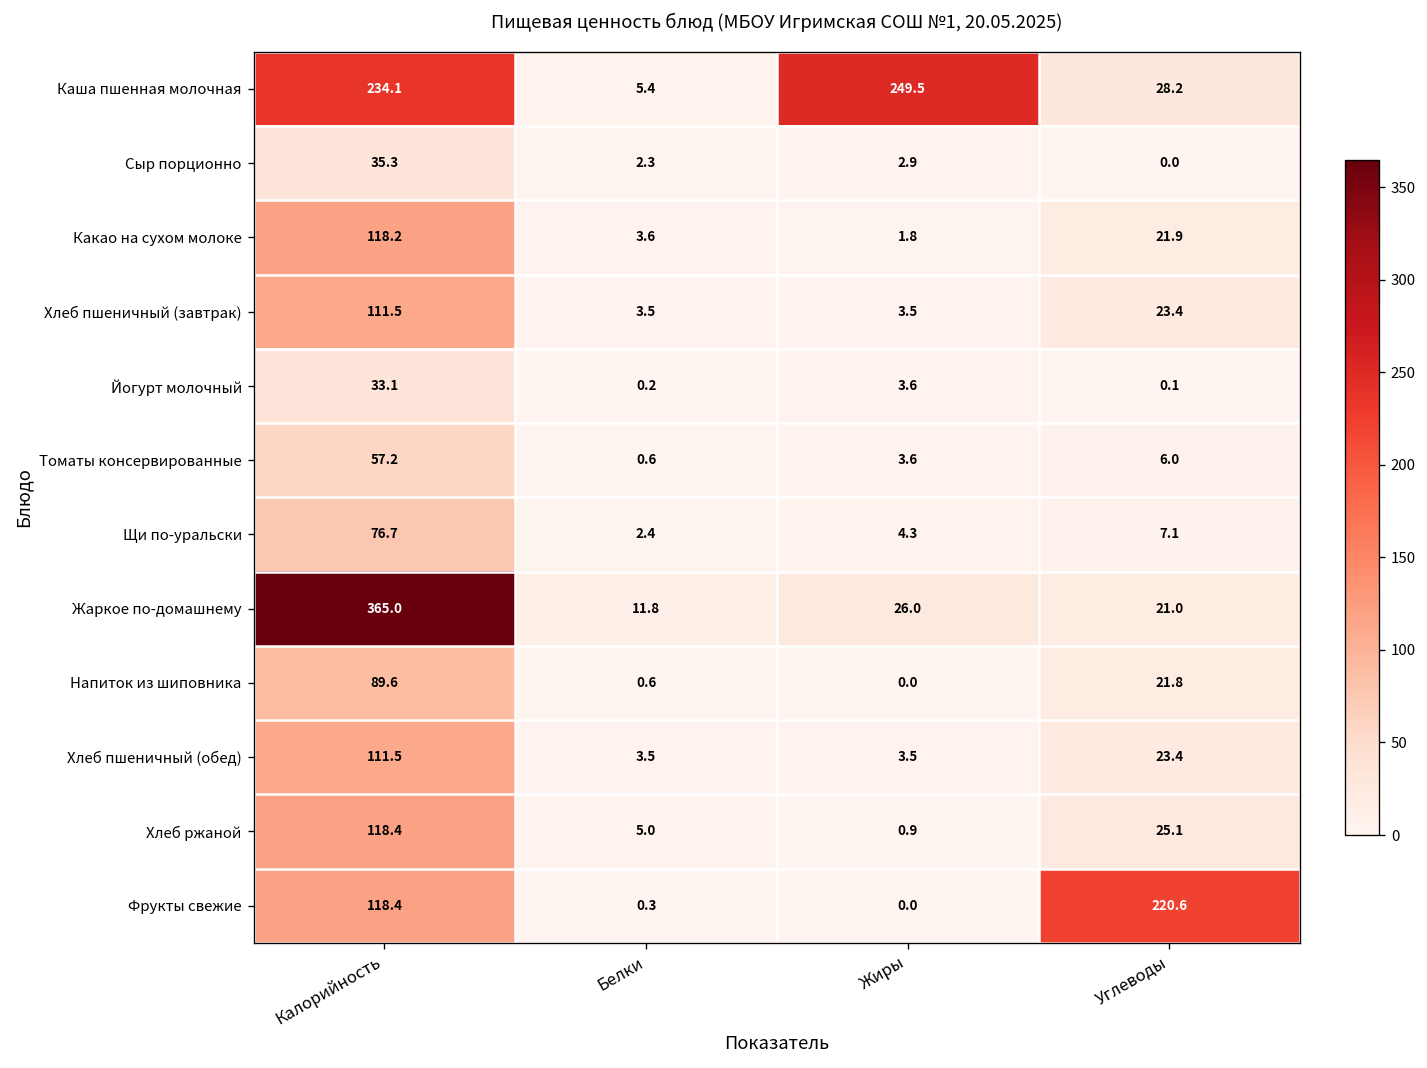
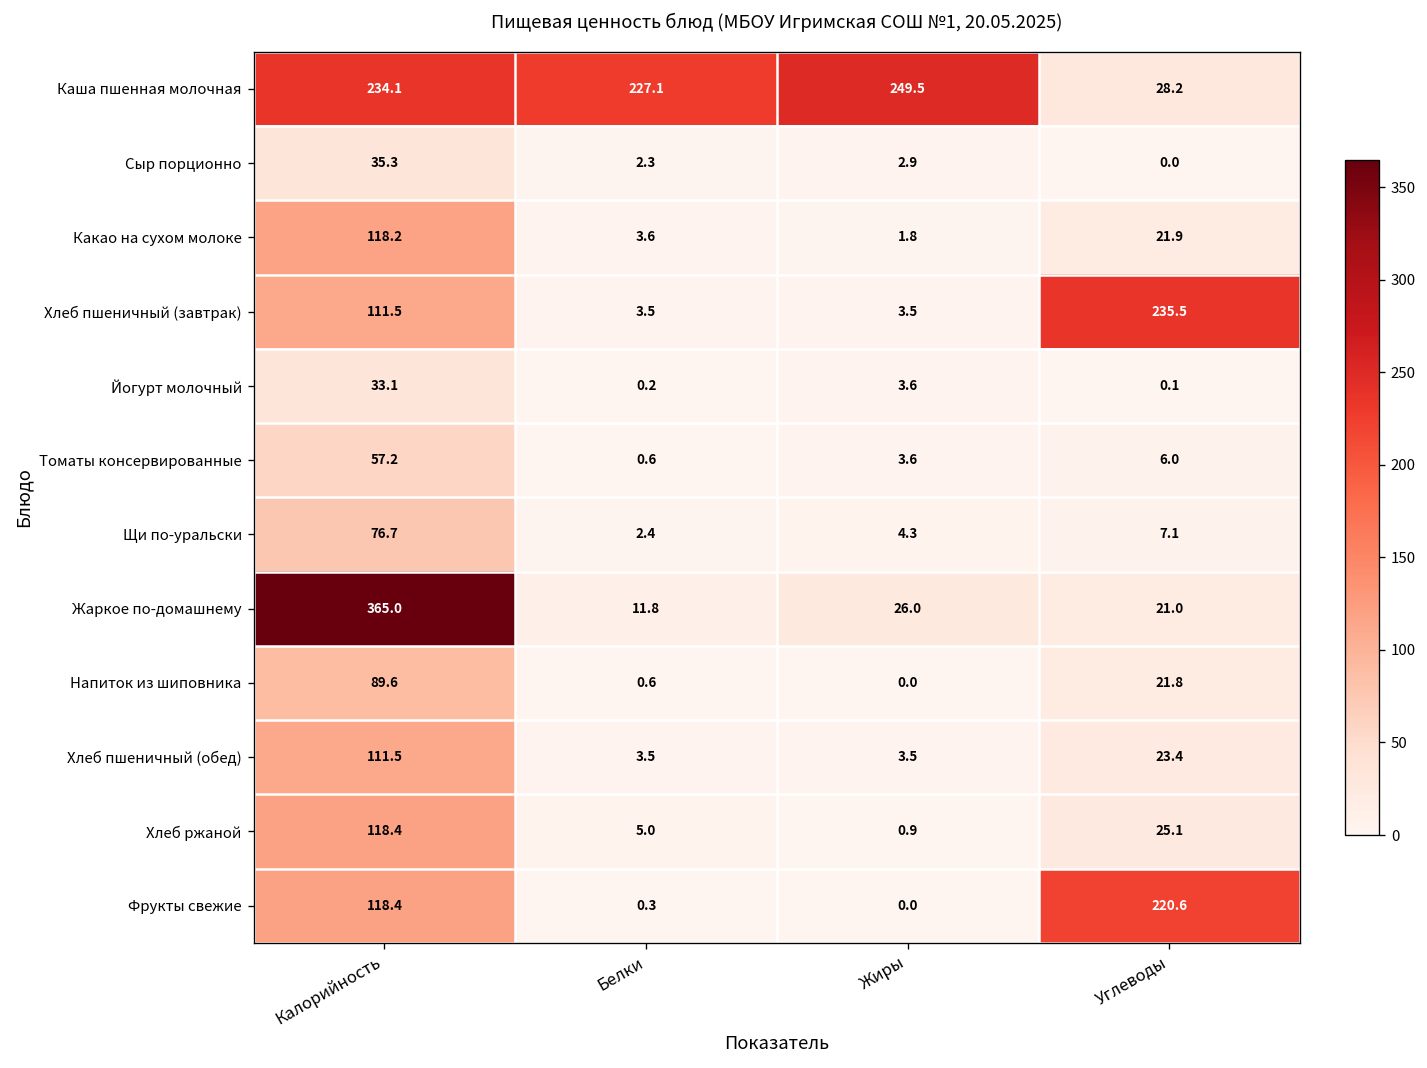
  {
    "Каша пшенная молочная": {
      "Калорийность": 234.1,
-     "Белки": 5.4,
+     "Белки": 227.1,
      "Жиры": 249.5,
      "Углеводы": 28.2
    },
    "Сыр порционно": {
      "Калорийность": 35.3,
      "Белки": 2.3,
      "Жиры": 2.9,
      "Углеводы": 0.0
    },
    "Какао на сухом молоке": {
      "Калорийность": 118.2,
      "Белки": 3.6,
      "Жиры": 1.8,
      "Углеводы": 21.9
    },
    "Хлеб пшеничный (завтрак)": {
      "Калорийность": 111.5,
      "Белки": 3.5,
      "Жиры": 3.5,
-     "Углеводы": 23.4
+     "Углеводы": 235.5
    },
    "Йогурт молочный": {
      "Калорийность": 33.1,
      "Белки": 0.2,
      "Жиры": 3.6,
      "Углеводы": 0.1
    },
    "Томаты консервированные": {
      "Калорийность": 57.2,
      "Белки": 0.6,
      "Жиры": 3.6,
      "Углеводы": 6.0
    },
    "Щи по-уральски": {
      "Калорийность": 76.7,
      "Белки": 2.4,
      "Жиры": 4.3,
      "Углеводы": 7.1
    },
    "Жаркое по-домашнему": {
      "Калорийность": 365.0,
      "Белки": 11.8,
      "Жиры": 26.0,
      "Углеводы": 21.0
    },
    "Напиток из шиповника": {
      "Калорийность": 89.6,
      "Белки": 0.6,
      "Жиры": 0.0,
      "Углеводы": 21.8
    },
    "Хлеб пшеничный (обед)": {
      "Калорийность": 111.5,
      "Белки": 3.5,
      "Жиры": 3.5,
      "Углеводы": 23.4
    },
    "Хлеб ржаной": {
      "Калорийность": 118.4,
      "Белки": 5.0,
      "Жиры": 0.9,
      "Углеводы": 25.1
    },
    "Фрукты свежие": {
      "Калорийность": 118.4,
      "Белки": 0.3,
      "Жиры": 0.0,
      "Углеводы": 220.6
    }
  }
